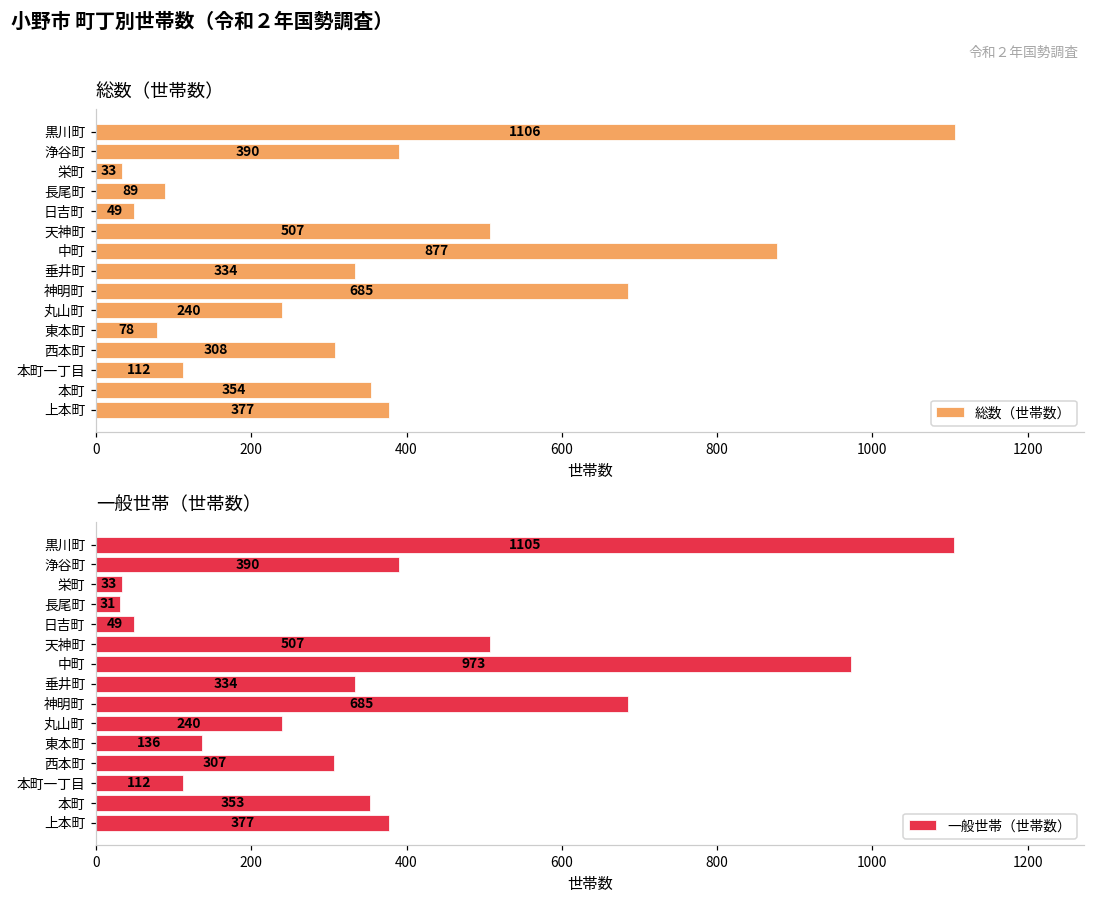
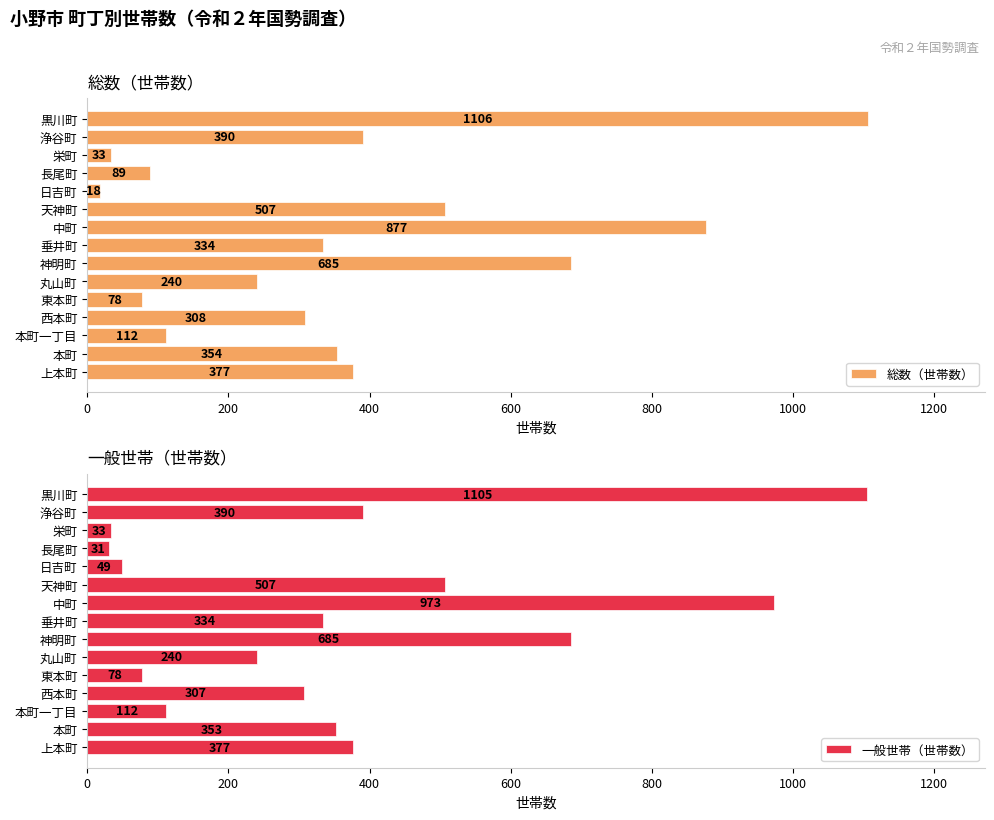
  {
    "総数（世帯数）": {
      "黒川町": 1106,
      "浄谷町": 390,
      "栄町": 33,
      "長尾町": 89,
-     "日吉町": 49,
+     "日吉町": 18,
      "天神町": 507,
      "中町": 877,
      "垂井町": 334,
      "神明町": 685,
      "丸山町": 240,
      "東本町": 78,
      "西本町": 308,
      "本町一丁目": 112,
      "本町": 354,
      "上本町": 377
    },
    "一般世帯（世帯数）": {
      "黒川町": 1105,
      "浄谷町": 390,
      "栄町": 33,
      "長尾町": 31,
      "日吉町": 49,
      "天神町": 507,
      "中町": 973,
      "垂井町": 334,
      "神明町": 685,
      "丸山町": 240,
-     "東本町": 136,
+     "東本町": 78,
      "西本町": 307,
      "本町一丁目": 112,
      "本町": 353,
      "上本町": 377
    }
  }
